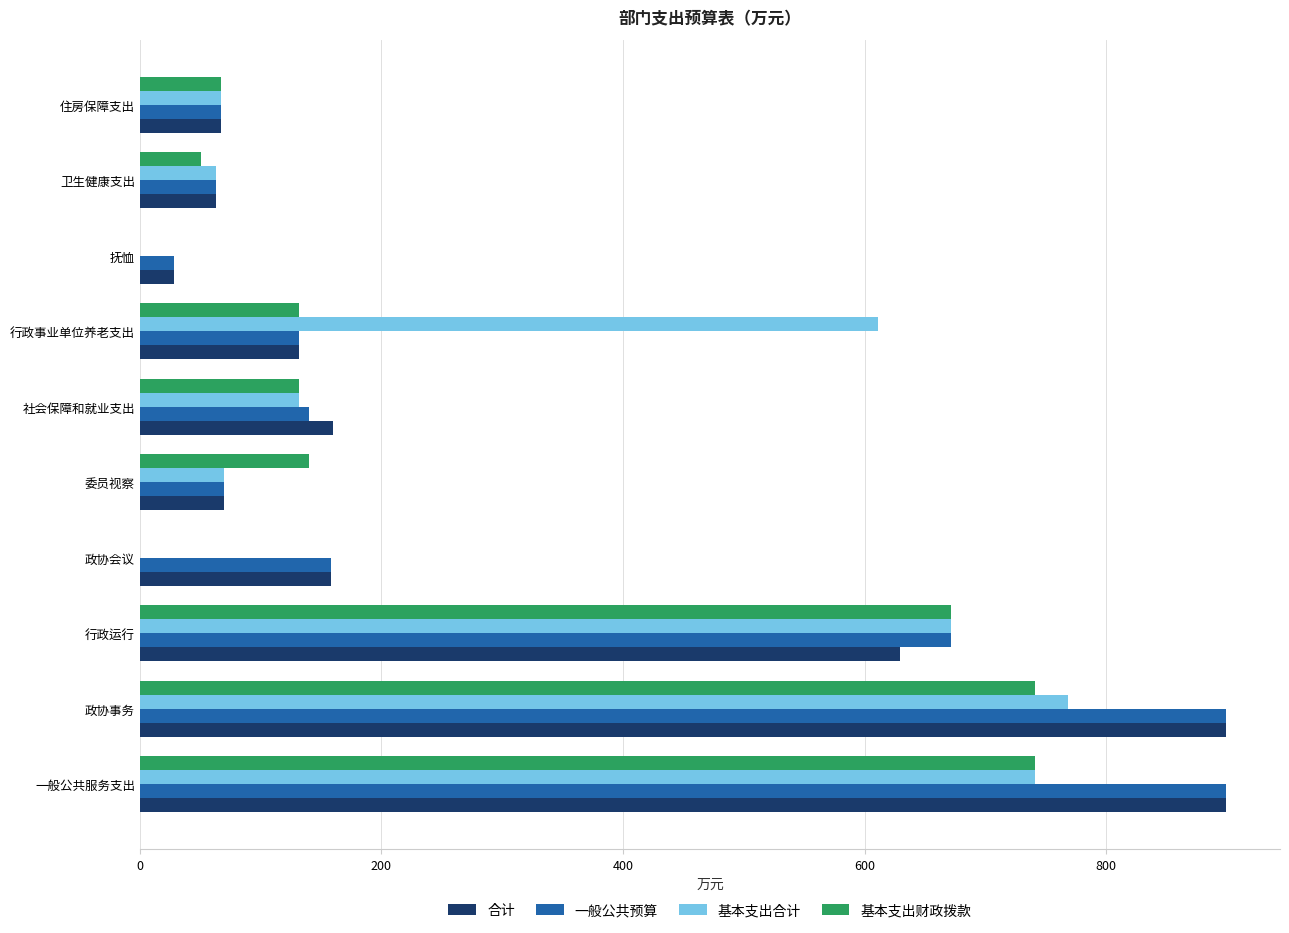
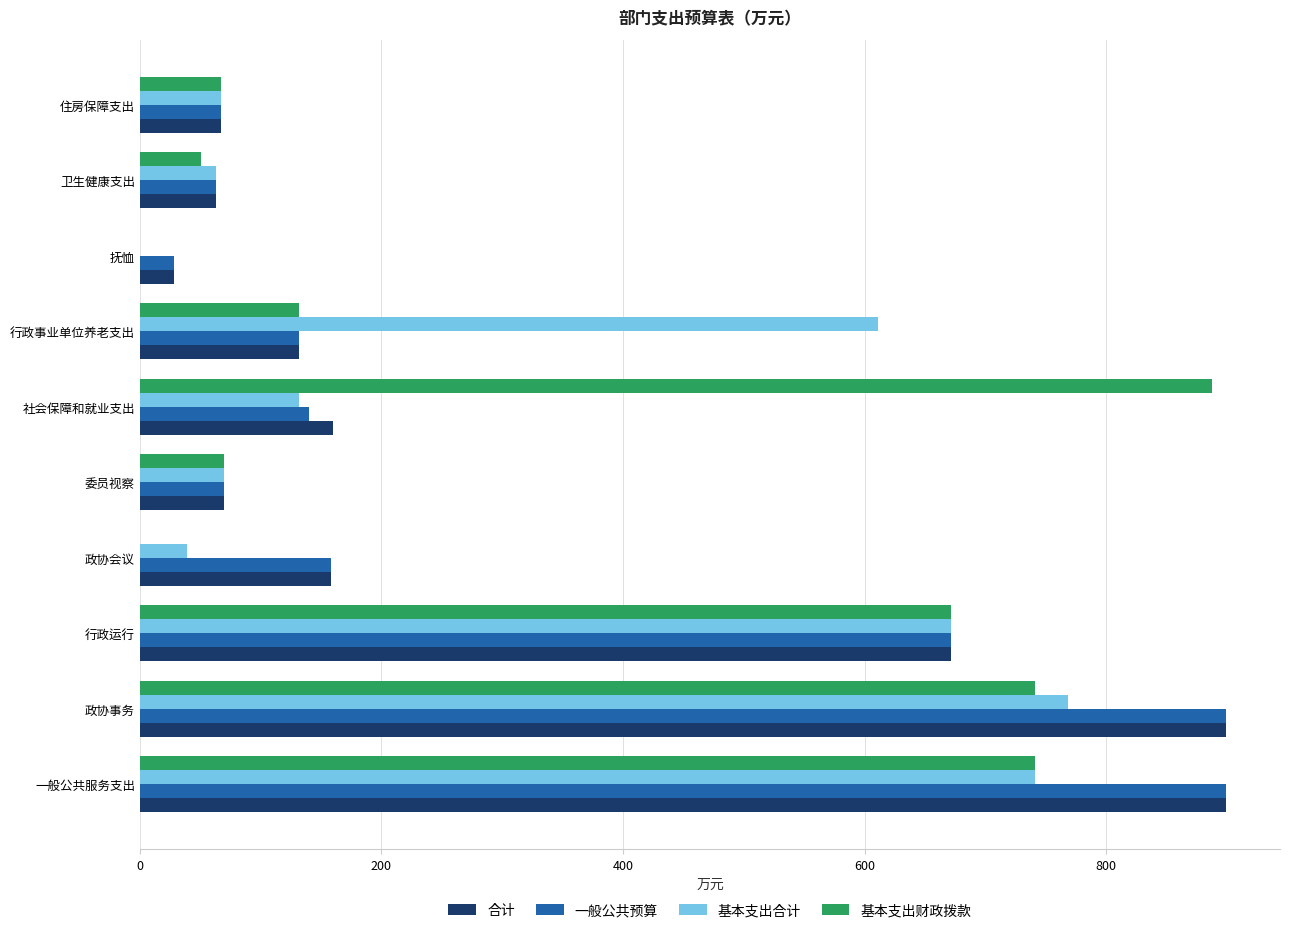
  {
    "合计": {
      "住房保障支出": 68,
      "卫生健康支出": 63,
      "抚恤": 28,
      "行政事业单位养老支出": 132,
      "社会保障和就业支出": 160,
      "委员视察": 70,
      "政协会议": 158,
-     "行政运行": 629,
+     "行政运行": 671,
      "政协事务": 899,
      "一般公共服务支出": 899
    },
    "一般公共预算": {
      "住房保障支出": 68,
      "卫生健康支出": 63,
      "抚恤": 28,
      "行政事业单位养老支出": 132,
      "社会保障和就业支出": 140,
      "委员视察": 70,
      "政协会议": 158,
      "行政运行": 671,
      "政协事务": 899,
      "一般公共服务支出": 899
    },
    "基本支出合计": {
      "住房保障支出": 68,
      "卫生健康支出": 63,
      "抚恤": 0,
      "行政事业单位养老支出": 611,
      "社会保障和就业支出": 132,
      "委员视察": 70,
-     "政协会议": 0,
+     "政协会议": 39,
      "行政运行": 671,
      "政协事务": 768,
      "一般公共服务支出": 741
    },
    "基本支出财政拨款": {
      "住房保障支出": 68,
      "卫生健康支出": 51,
      "抚恤": 0,
      "行政事业单位养老支出": 132,
-     "社会保障和就业支出": 132,
-     "委员视察": 140,
+     "社会保障和就业支出": 888,
+     "委员视察": 70,
      "政协会议": 0,
      "行政运行": 671,
      "政协事务": 741,
      "一般公共服务支出": 741
    }
  }
